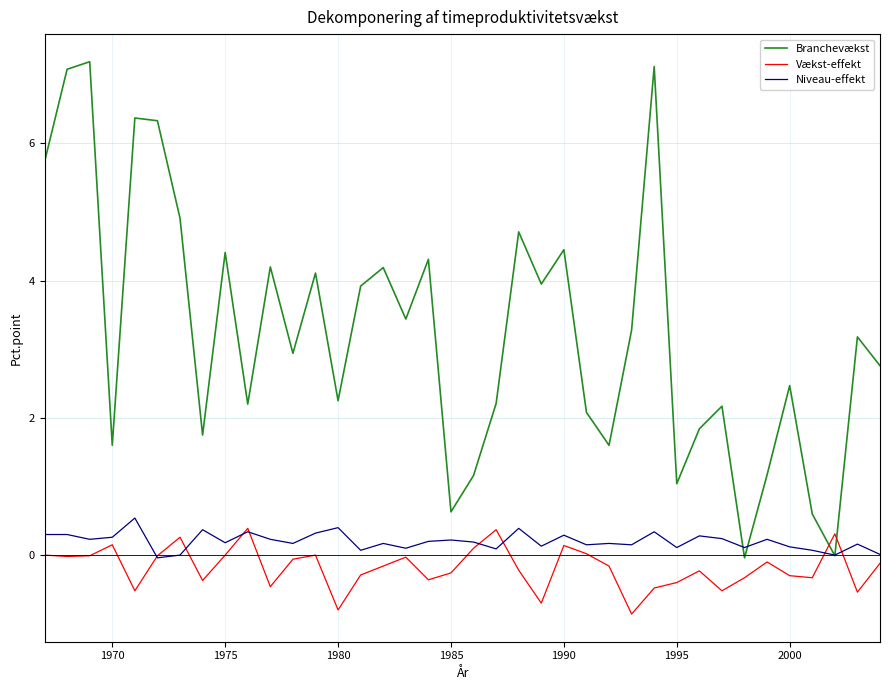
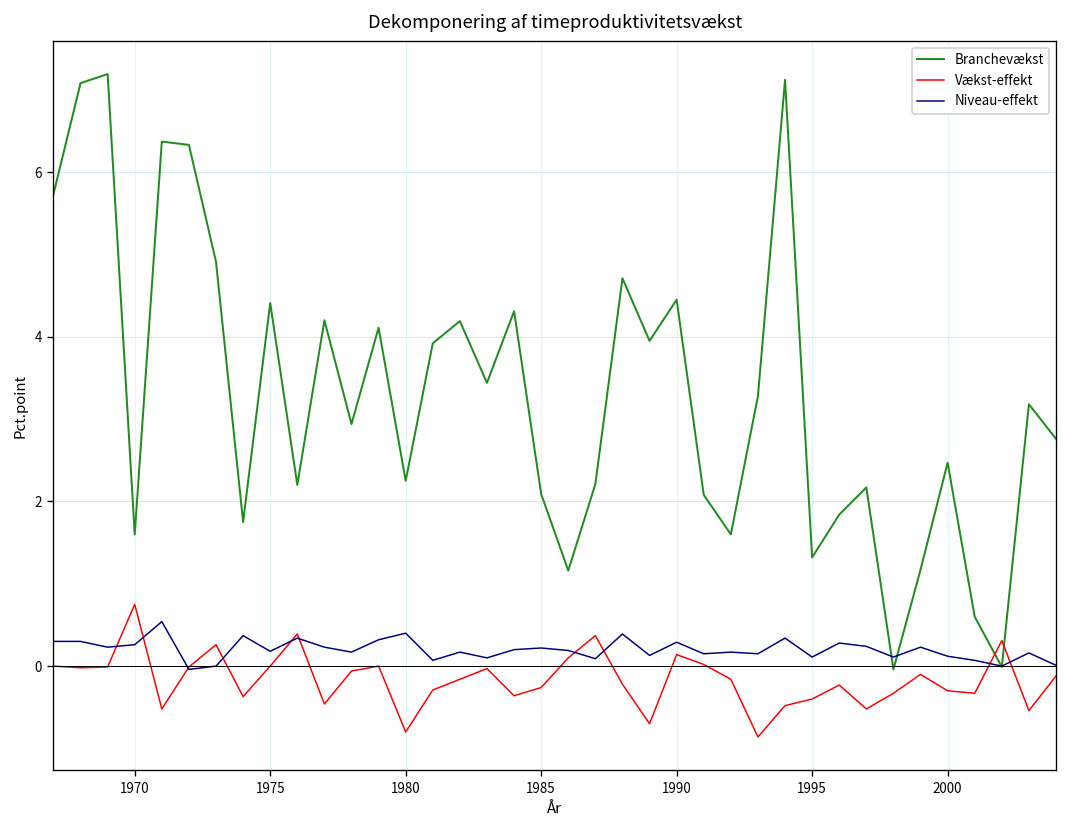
  {
    "Branchevækst": {
      "1970": 1.6,
      "1975": 4.4,
      "1980": 2.3,
-     "1985": 0.6,
+     "1985": 2.1,
      "1990": 4.5,
-     "1995": 1.0,
+     "1995": 1.3,
      "2000": 2.5
    },
    "Vækst-effekt": {
-     "1970": 0.2,
+     "1970": 0.8,
      "1975": 0.0,
      "1980": -0.8,
      "1985": -0.3,
      "1990": 0.1,
      "1995": -0.4,
      "2000": -0.3
    },
    "Niveau-effekt": {
      "1970": 0.3,
      "1975": 0.2,
      "1980": 0.4,
      "1985": 0.2,
      "1990": 0.3,
      "1995": 0.1,
      "2000": 0.1
    }
  }
